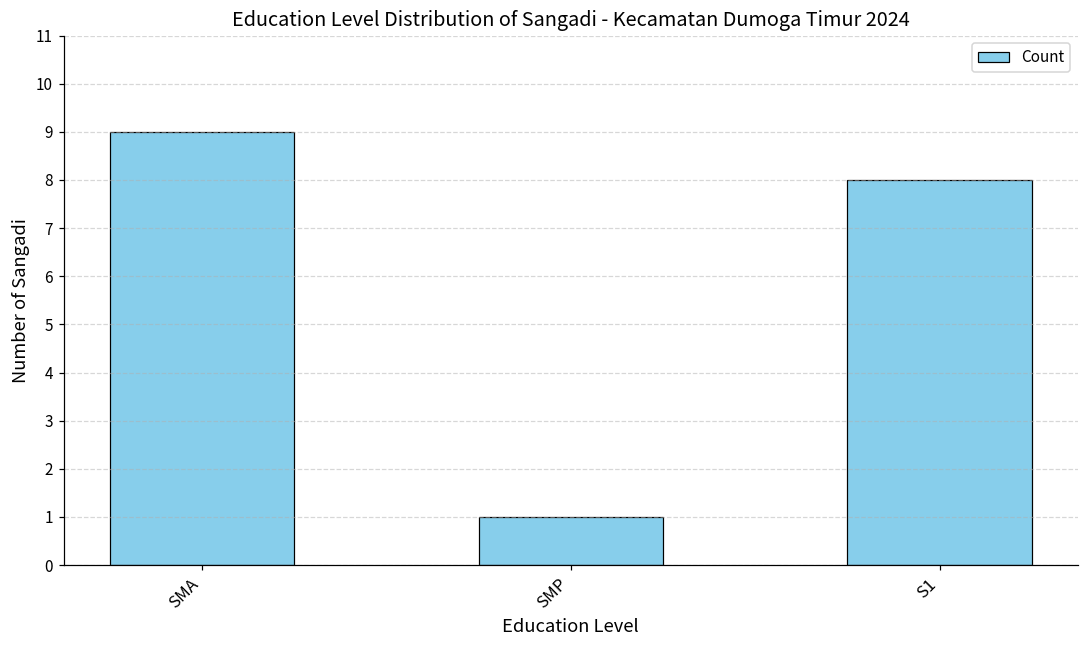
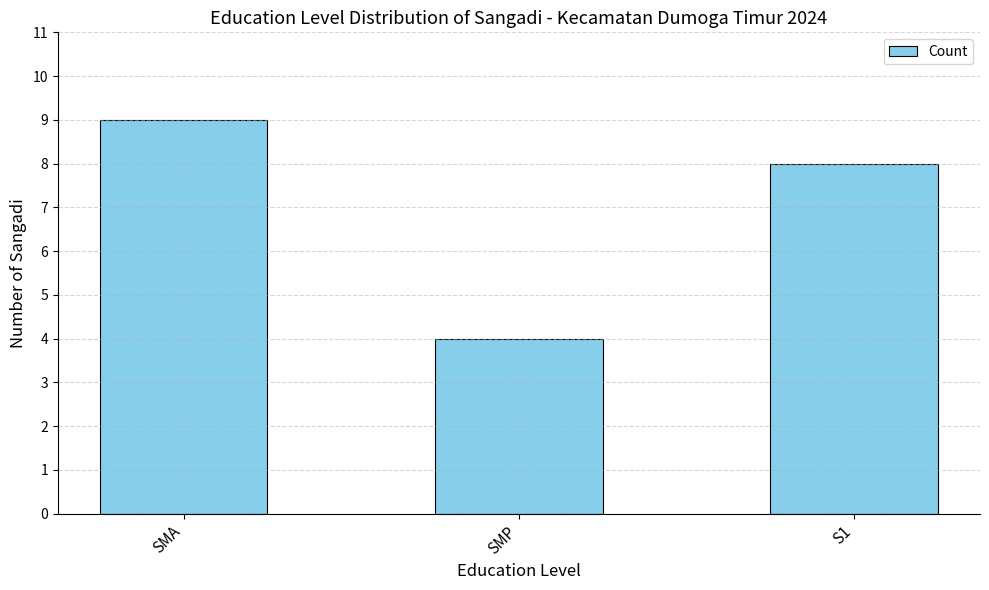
  {
    "SMA": 9,
-   "SMP": 1,
+   "SMP": 4,
    "S1": 8
  }
